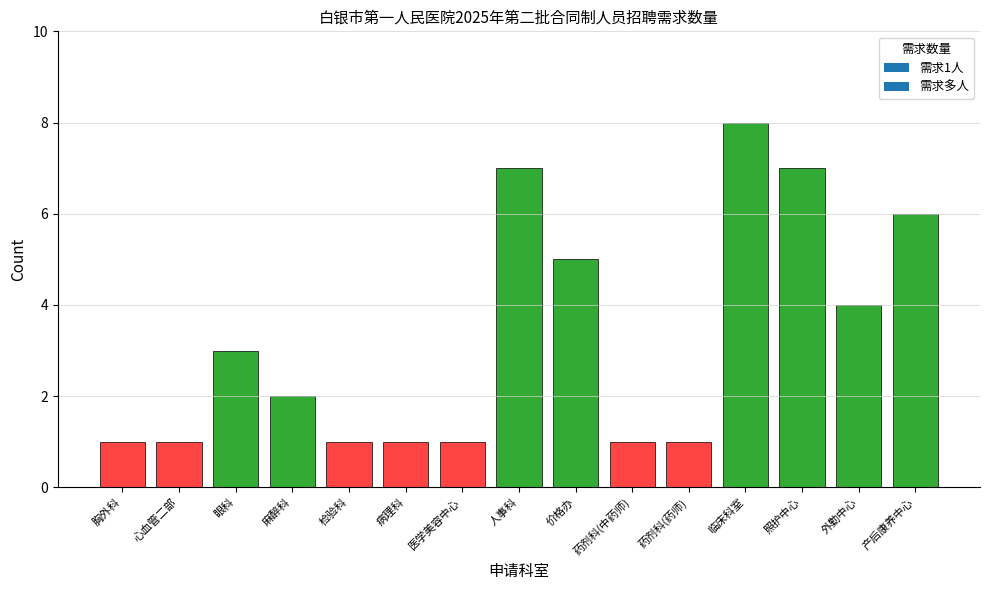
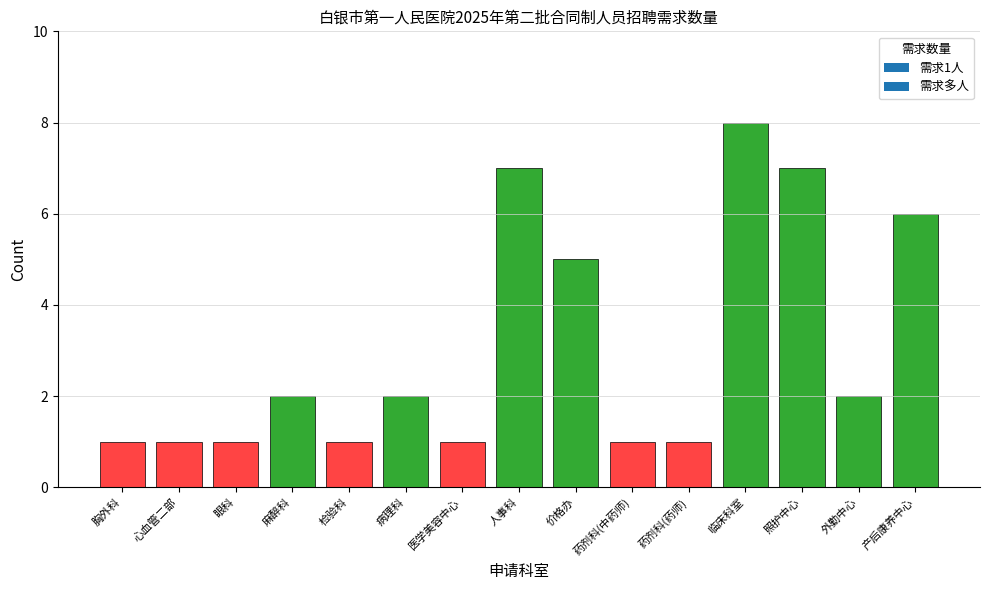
  {
    "胸外科": 1,
    "心血管二部": 1,
-   "眼科": 3,
+   "眼科": 1,
    "麻醉科": 2,
    "检验科": 1,
-   "病理科": 1,
+   "病理科": 2,
    "医学美容中心": 1,
    "人事科": 7,
    "价格办": 5,
    "药剂科(中药师)": 1,
    "药剂科(药师)": 1,
    "临床科室": 8,
    "照护中心": 7,
-   "外勤中心": 4,
+   "外勤中心": 2,
    "产后康养中心": 6
  }
